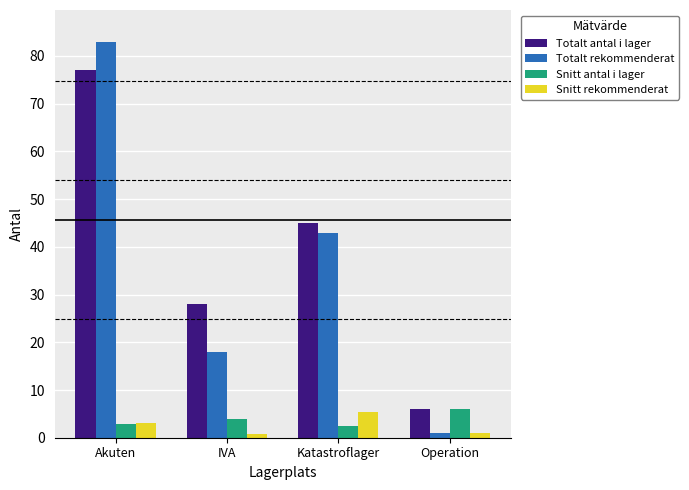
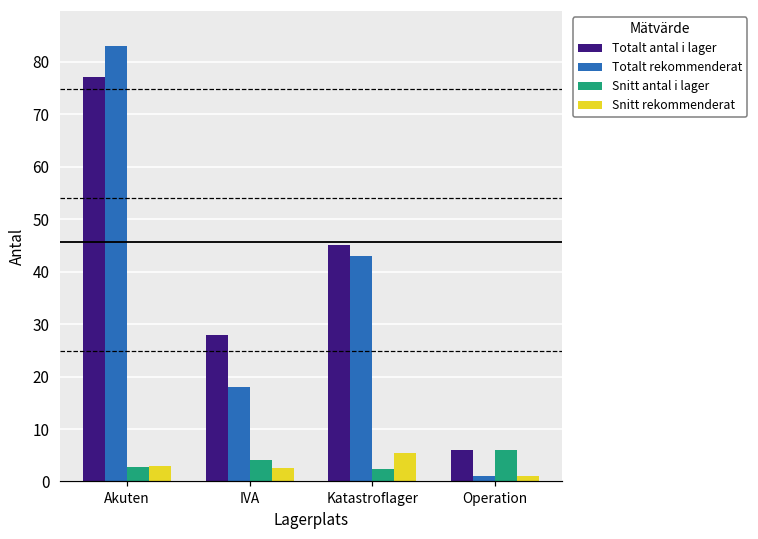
  {
    "Totalt antal i lager": {
      "Akuten": 77,
      "IVA": 28,
      "Katastroflager": 45,
      "Operation": 6
    },
    "Totalt rekommenderat": {
      "Akuten": 83,
      "IVA": 18,
      "Katastroflager": 43,
      "Operation": 1
    },
    "Snitt antal i lager": {
      "Akuten": 3,
      "IVA": 4,
      "Katastroflager": 2,
      "Operation": 6
    },
    "Snitt rekommenderat": {
      "Akuten": 3,
-     "IVA": 1,
+     "IVA": 3,
      "Katastroflager": 5,
      "Operation": 1
    }
  }
